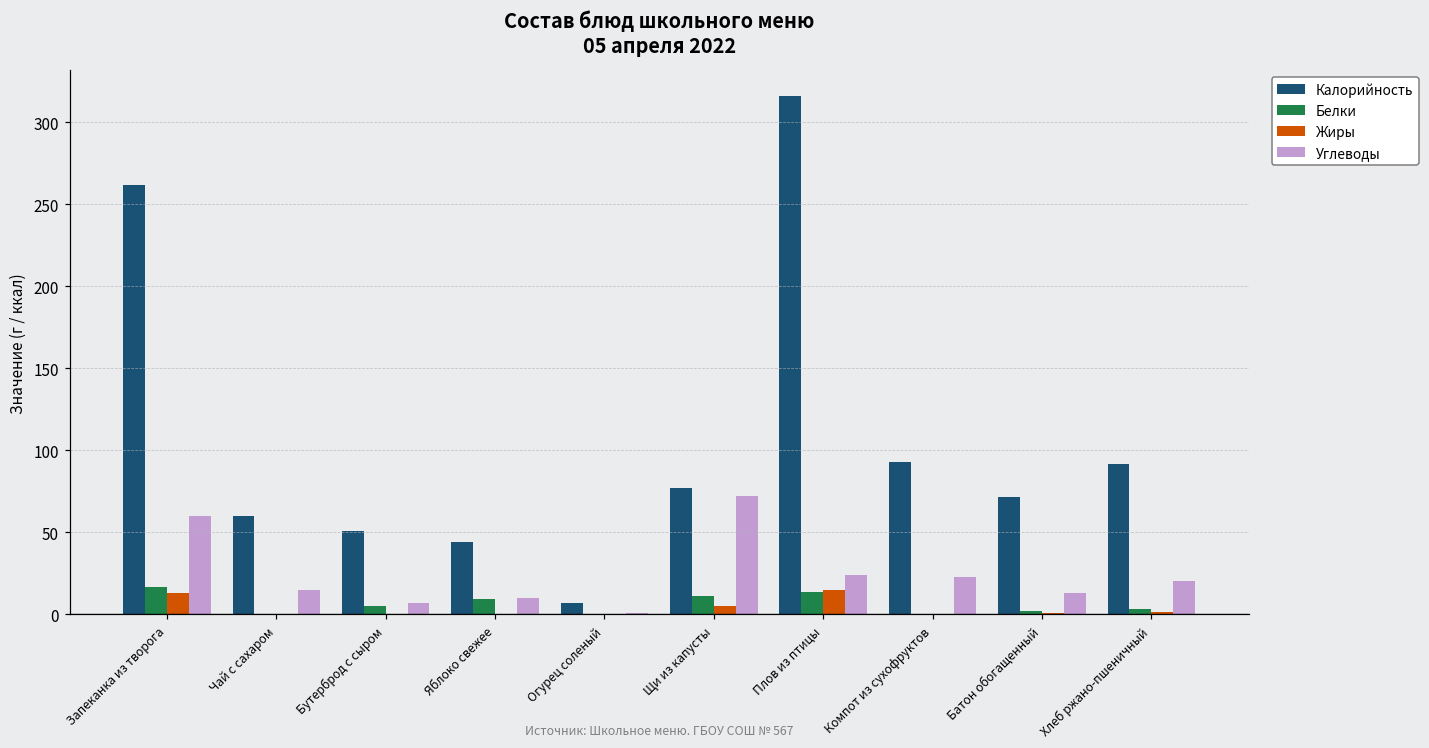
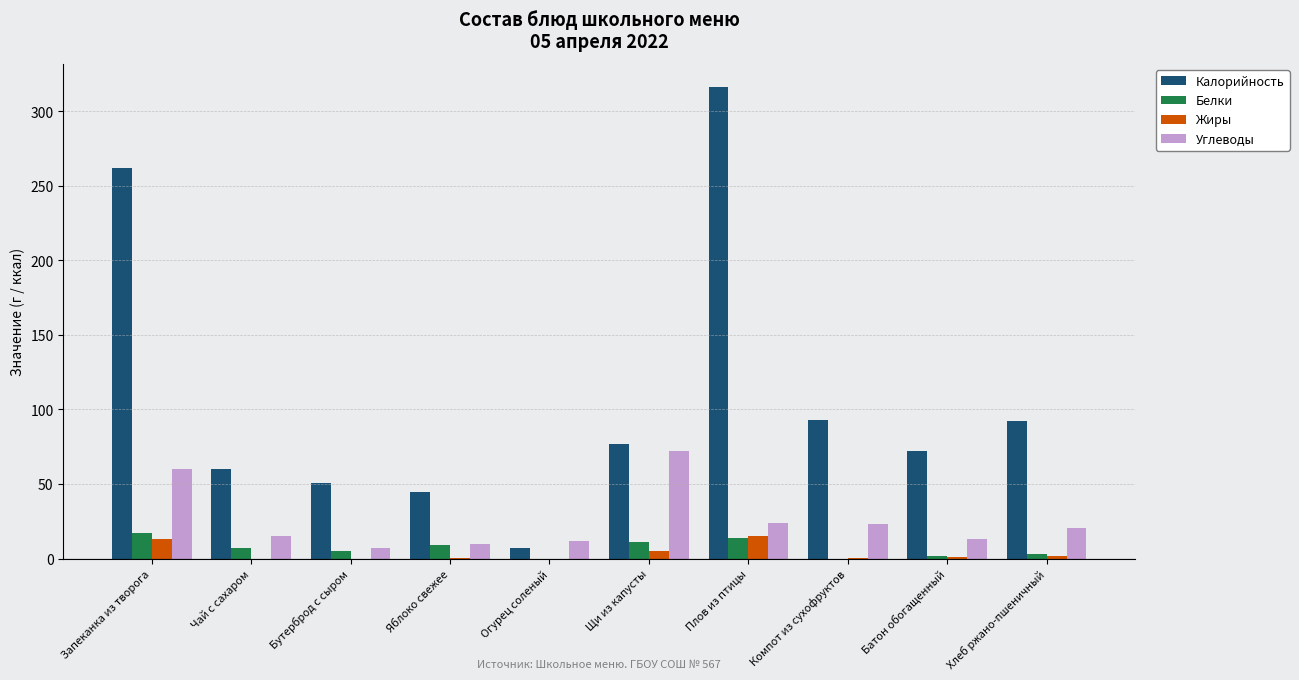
  {
    "Калорийность": {
      "Запеканка из творога": 262,
      "Чай с сахаром": 60,
      "Бутерброд с сыром": 51,
      "Яблоко свежее": 44,
      "Огурец соленый": 7,
      "Щи из капусты": 77,
      "Плов из птицы": 316,
      "Компот из сухофруктов": 93,
      "Батон обогащенный": 72,
      "Хлеб ржано-пшеничный": 92
    },
    "Белки": {
      "Запеканка из творога": 17,
-     "Чай с сахаром": 0,
+     "Чай с сахаром": 7,
      "Бутерброд с сыром": 5,
      "Яблоко свежее": 9,
      "Огурец соленый": 0,
      "Щи из капусты": 11,
      "Плов из птицы": 14,
      "Компот из сухофруктов": 0,
      "Батон обогащенный": 2,
      "Хлеб ржано-пшеничный": 3
    },
    "Жиры": {
      "Запеканка из творога": 13,
      "Чай с сахаром": 0,
      "Бутерброд с сыром": 0,
      "Огурец соленый": 0,
      "Щи из капусты": 5,
      "Плов из птицы": 15,
      "Хлеб ржано-пшеничный": 2
    },
    "Углеводы": {
      "Запеканка из творога": 60,
      "Чай с сахаром": 15,
      "Бутерброд с сыром": 7,
      "Яблоко свежее": 10,
-     "Огурец соленый": 1,
+     "Огурец соленый": 12,
      "Щи из капусты": 72,
      "Плов из птицы": 24,
      "Компот из сухофруктов": 23,
      "Батон обогащенный": 13,
      "Хлеб ржано-пшеничный": 20
    }
  }
